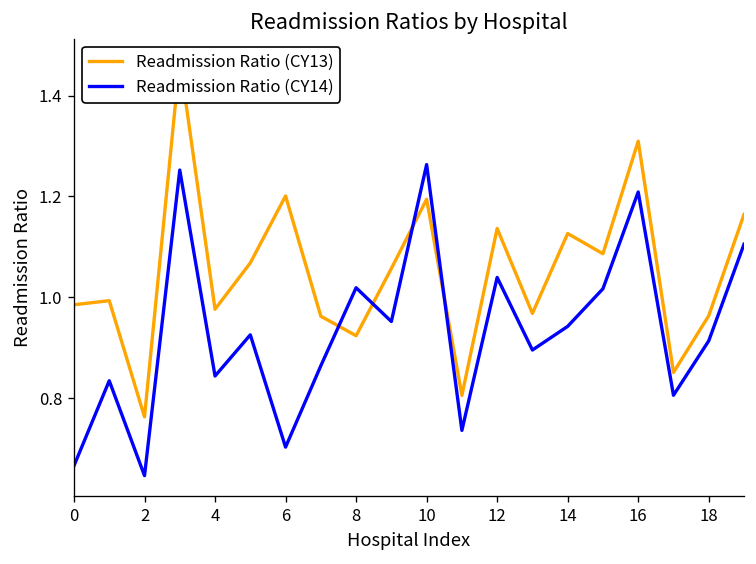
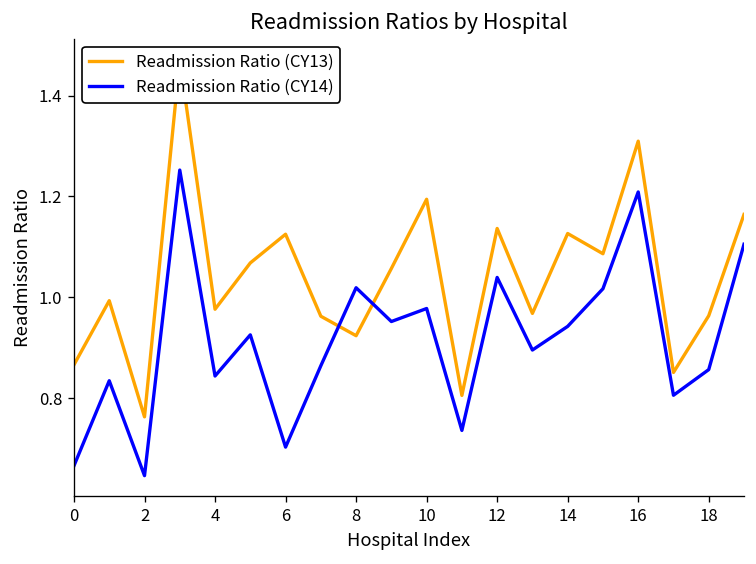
  {
    "Readmission Ratio (CY13)": {
-     "0": 0.99,
+     "0": 0.87,
      "2": 0.76,
      "4": 0.98,
-     "6": 1.20,
+     "6": 1.13,
      "8": 0.92,
      "10": 1.19,
      "12": 1.14,
      "14": 1.13,
      "16": 1.31,
      "18": 0.96
    },
    "Readmission Ratio (CY14)": {
      "0": 0.67,
      "2": 0.65,
      "4": 0.84,
      "6": 0.70,
      "8": 1.02,
-     "10": 1.26,
+     "10": 0.98,
      "12": 1.04,
      "14": 0.94,
      "16": 1.21,
-     "18": 0.91
+     "18": 0.86
    }
  }
